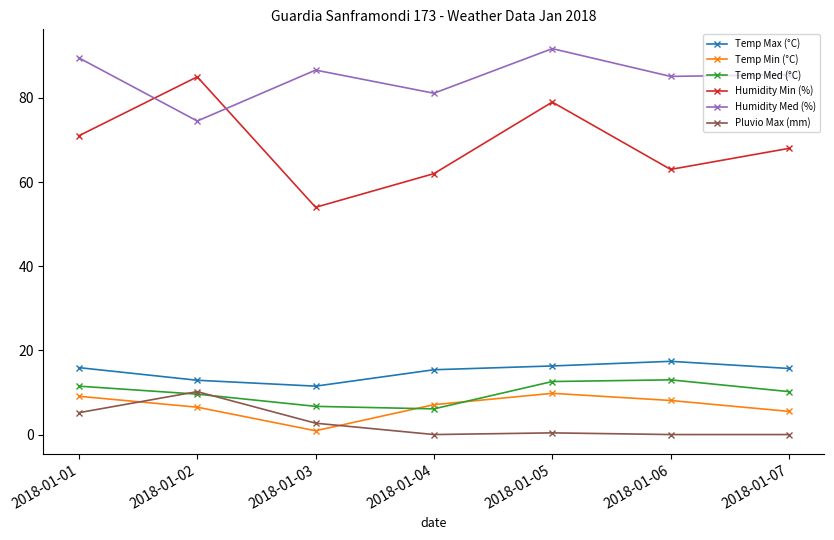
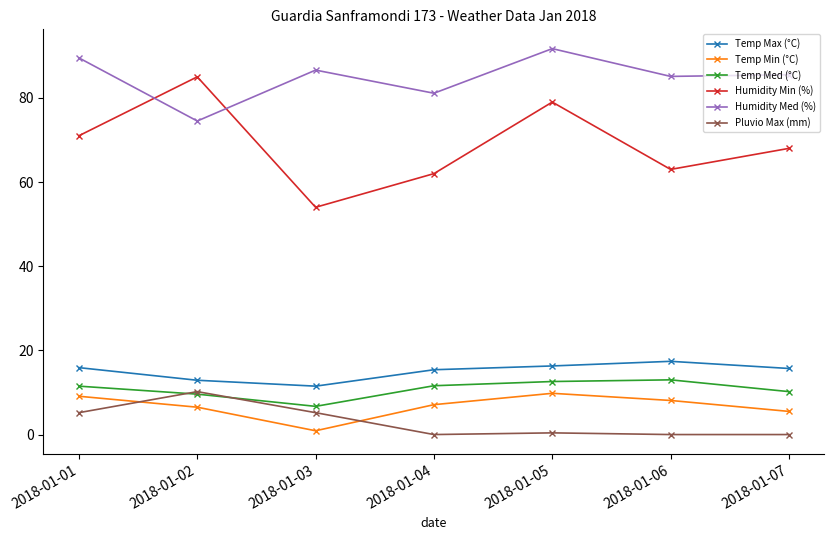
  {
    "Temp Max (°C)": {
      "2018-01-01": 16,
      "2018-01-02": 13,
      "2018-01-03": 12,
      "2018-01-04": 15,
      "2018-01-05": 16,
      "2018-01-06": 17,
      "2018-01-07": 16
    },
    "Temp Min (°C)": {
      "2018-01-01": 9,
      "2018-01-02": 7,
      "2018-01-03": 1,
      "2018-01-04": 7,
      "2018-01-05": 10,
      "2018-01-06": 8,
      "2018-01-07": 6
    },
    "Temp Med (°C)": {
      "2018-01-01": 12,
      "2018-01-03": 7,
-     "2018-01-04": 6,
+     "2018-01-04": 12,
      "2018-01-05": 13,
      "2018-01-06": 13,
      "2018-01-07": 10
    },
    "Humidity Min (%)": {
      "2018-01-01": 71,
      "2018-01-02": 85,
      "2018-01-03": 54,
      "2018-01-04": 62,
      "2018-01-05": 79,
      "2018-01-06": 63,
      "2018-01-07": 68
    },
    "Humidity Med (%)": {
      "2018-01-01": 90,
      "2018-01-02": 75,
      "2018-01-03": 87,
      "2018-01-04": 81,
      "2018-01-05": 92,
      "2018-01-06": 85
    },
    "Pluvio Max (mm)": {
      "2018-01-01": 5,
-     "2018-01-03": 3,
+     "2018-01-03": 5,
      "2018-01-04": 0,
      "2018-01-05": 0,
      "2018-01-06": 0,
      "2018-01-07": 0
    }
  }
